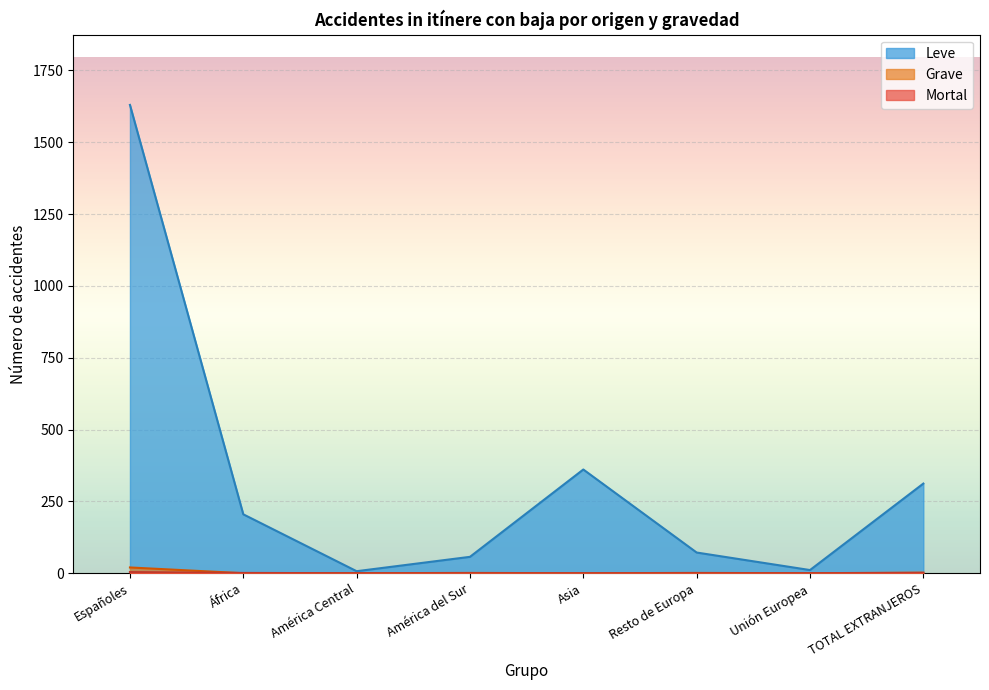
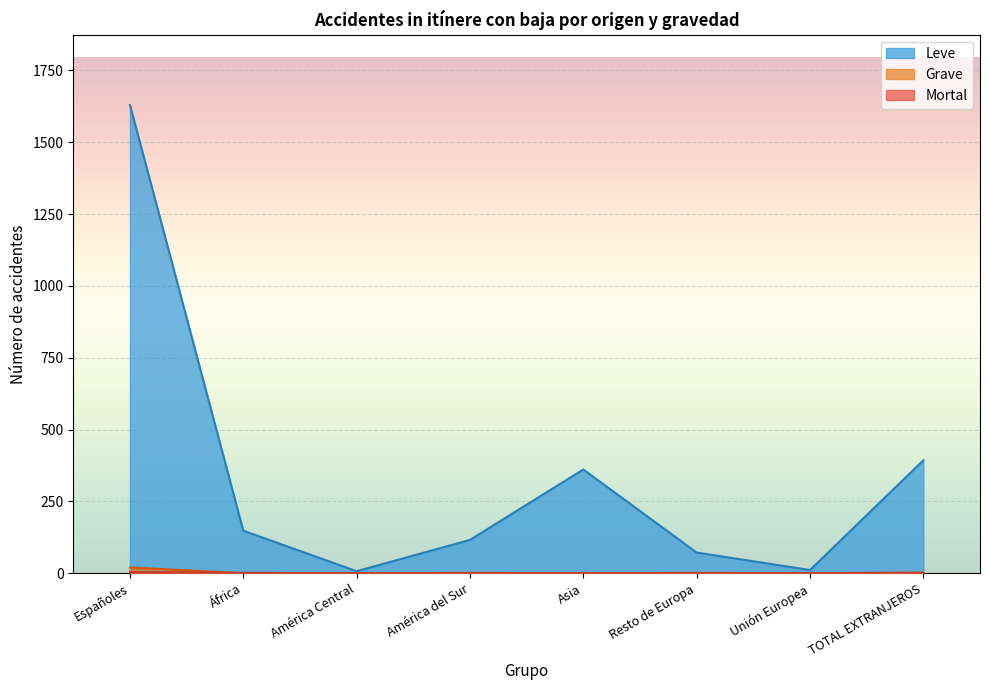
  {
    "Leve": {
      "Españoles": 1630,
-     "África": 210,
-     "América del Sur": 60,
+     "África": 150,
+     "América del Sur": 120,
      "Asia": 360,
      "Resto de Europa": 70,
      "Unión Europea": 10,
-     "TOTAL EXTRANJEROS": 310
+     "TOTAL EXTRANJEROS": 390
    }
  }
